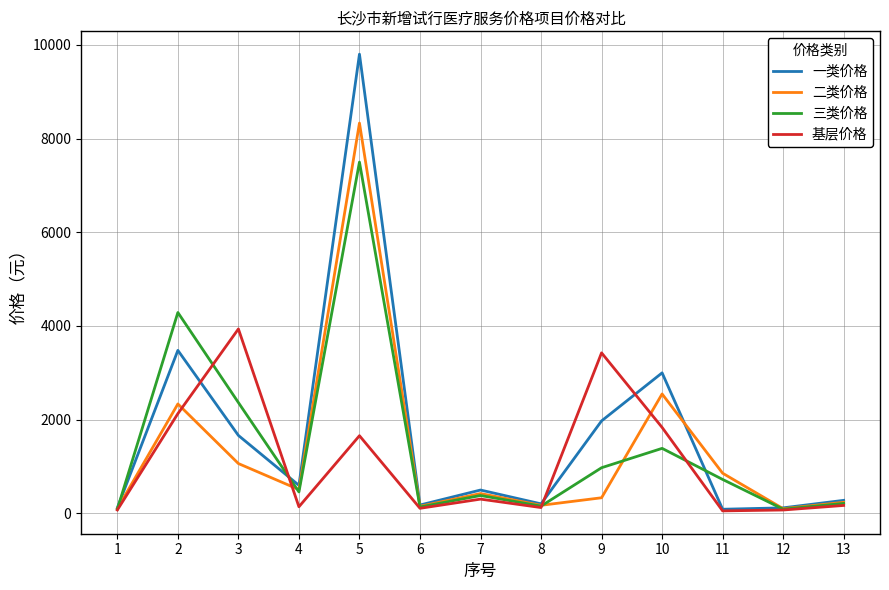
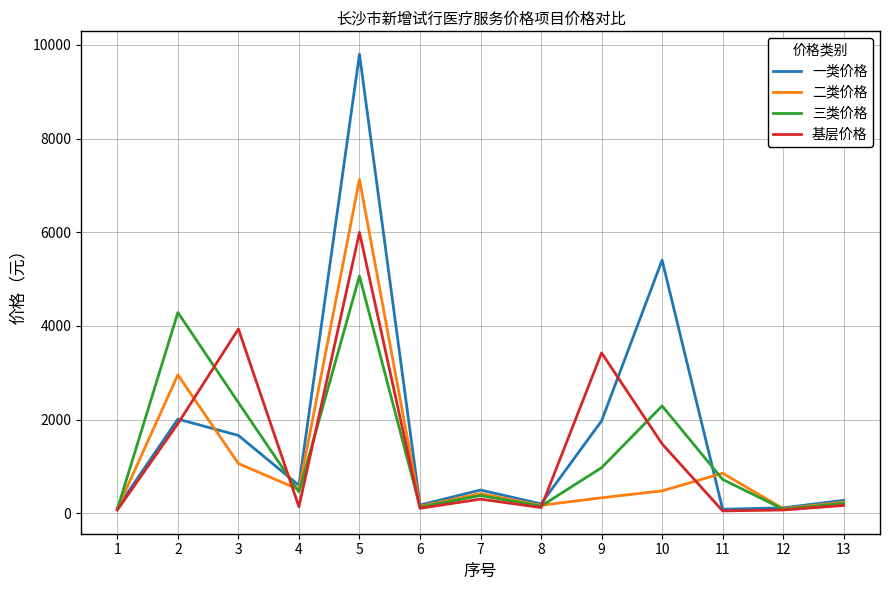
  {
    "一类价格": {
-     "2": 3500,
+     "2": 2000,
      "3": 1700,
      "4": 600,
      "5": 9800,
      "7": 500,
      "9": 2000,
-     "10": 3000
+     "10": 5400
    },
    "二类价格": {
-     "2": 2300,
+     "2": 3000,
      "3": 1100,
-     "5": 8300,
+     "5": 7100,
      "9": 300,
-     "10": 2600,
+     "10": 500,
      "11": 900
    },
    "三类价格": {
      "2": 4300,
      "3": 2400,
-     "5": 7500,
+     "5": 5100,
      "9": 1000,
-     "10": 1400,
+     "10": 2300,
      "11": 700
    },
    "基层价格": {
-     "2": 2100,
+     "2": 1900,
      "3": 3900,
      "4": 100,
-     "5": 1700,
+     "5": 6000,
      "7": 300,
      "9": 3400,
-     "10": 1800
+     "10": 1500
    }
  }
